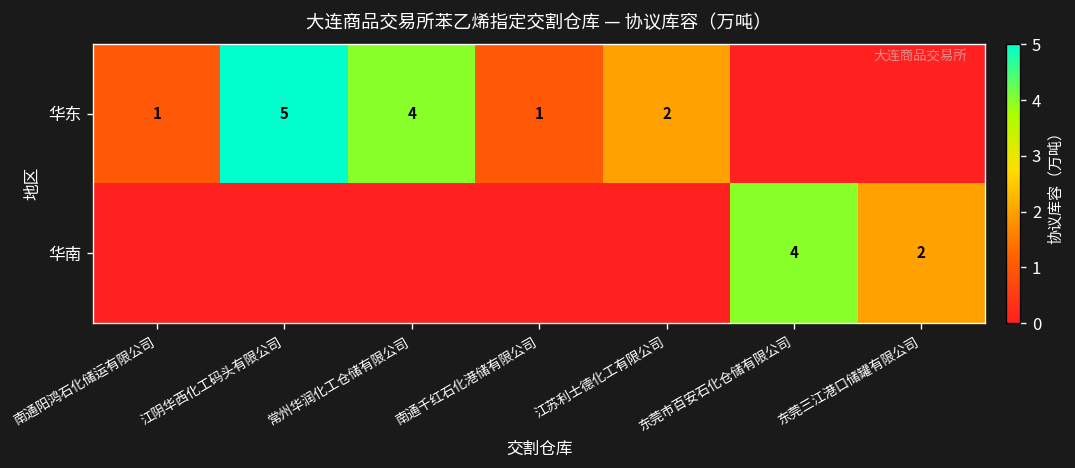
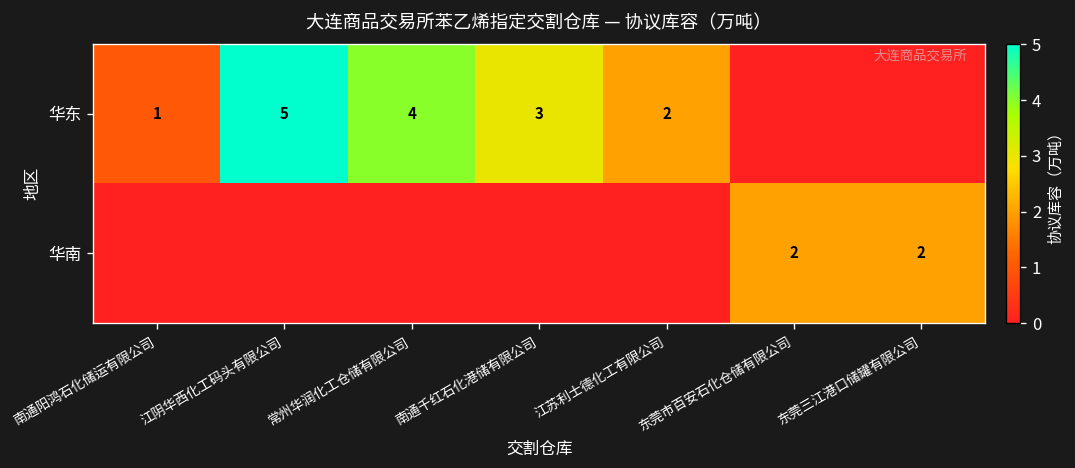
  {
    "华东": {
      "南通阳鸿石化储运有限公司": 1,
      "江阴华西化工码头有限公司": 5,
      "常州华润化工仓储有限公司": 4,
-     "南通千红石化港储有限公司": 1,
+     "南通千红石化港储有限公司": 3,
      "江苏利士德化工有限公司": 2
    },
    "华南": {
-     "东莞市百安石化仓储有限公司": 4,
+     "东莞市百安石化仓储有限公司": 2,
      "东莞三江港口储罐有限公司": 2
    }
  }
